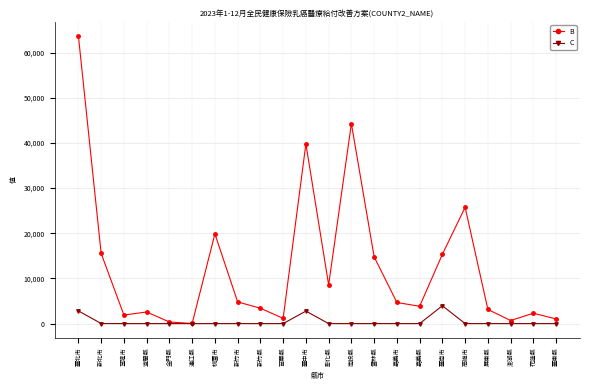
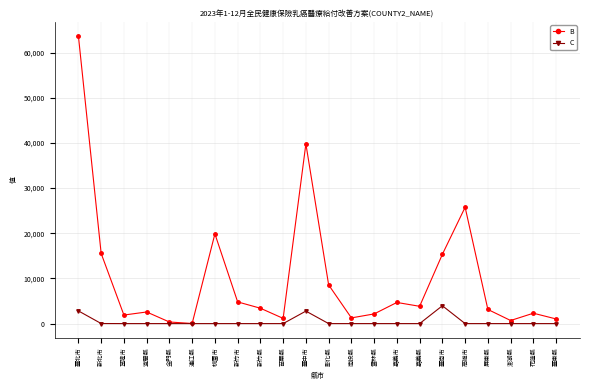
  {
    "B": {
      "臺北市": "64,000",
      "新北市": "16,000",
      "基隆市": "2,000",
      "宜蘭縣": "3,000",
      "桃園市": "20,000",
      "新竹市": "5,000",
      "新竹縣": "3,000",
      "苗栗縣": "1,000",
      "臺中市": "40,000",
      "彰化縣": "9,000",
-     "南投縣": "44,000",
-     "雲林縣": "15,000",
+     "南投縣": "1,000",
+     "雲林縣": "2,000",
      "嘉義市": "5,000",
      "嘉義縣": "4,000",
      "臺南市": "15,000",
      "高雄市": "26,000",
      "屏東縣": "3,000",
      "澎湖縣": "1,000",
      "花蓮縣": "2,000",
      "臺東縣": "1,000"
    },
    "C": {
      "臺北市": "3,000",
      "新北市": "0",
      "基隆市": "0",
      "宜蘭縣": "0",
      "桃園市": "0",
      "新竹市": "0",
      "新竹縣": "0",
      "苗栗縣": "0",
      "臺中市": "3,000",
      "彰化縣": "0",
      "南投縣": "0",
      "雲林縣": "0",
      "嘉義市": "0",
      "嘉義縣": "0",
      "臺南市": "4,000",
      "高雄市": "0",
      "屏東縣": "0",
      "澎湖縣": "0",
      "花蓮縣": "0",
      "臺東縣": "0"
    }
  }
